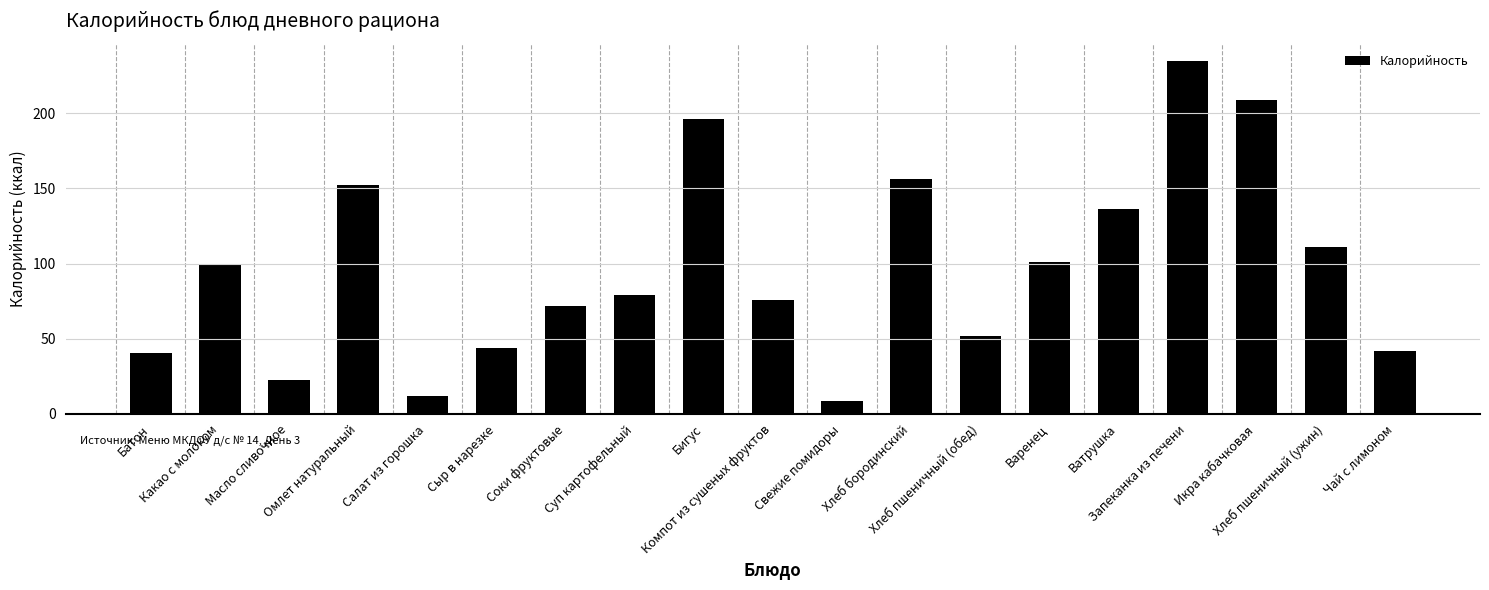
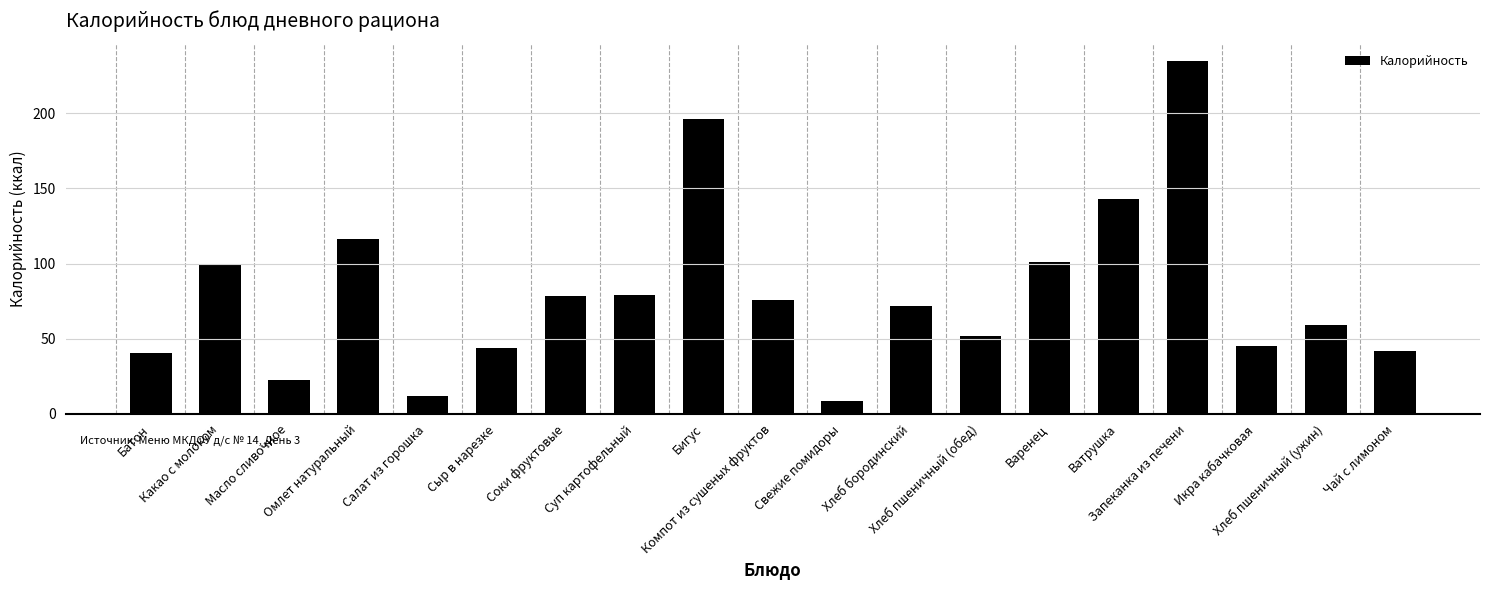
  {
    "Батон": 40,
    "Какао с молоком": 100,
    "Масло сливочное": 23,
-   "Омлет натуральный": 153,
+   "Омлет натуральный": 116,
    "Салат из горошка": 12,
    "Сыр в нарезке": 44,
-   "Соки фруктовые": 72,
+   "Соки фруктовые": 78,
    "Суп картофельный": 79,
    "Бигус": 196,
    "Компот из сушеных фруктов": 76,
    "Свежие помидоры": 9,
-   "Хлеб бородинский": 156,
+   "Хлеб бородинский": 72,
    "Хлеб пшеничный (обед)": 52,
    "Варенец": 101,
-   "Ватрушка": 136,
+   "Ватрушка": 143,
    "Запеканка из печени": 235,
-   "Икра кабачковая": 209,
-   "Хлеб пшеничный (ужин)": 111,
+   "Икра кабачковая": 45,
+   "Хлеб пшеничный (ужин)": 59,
    "Чай с лимоном": 42
  }
